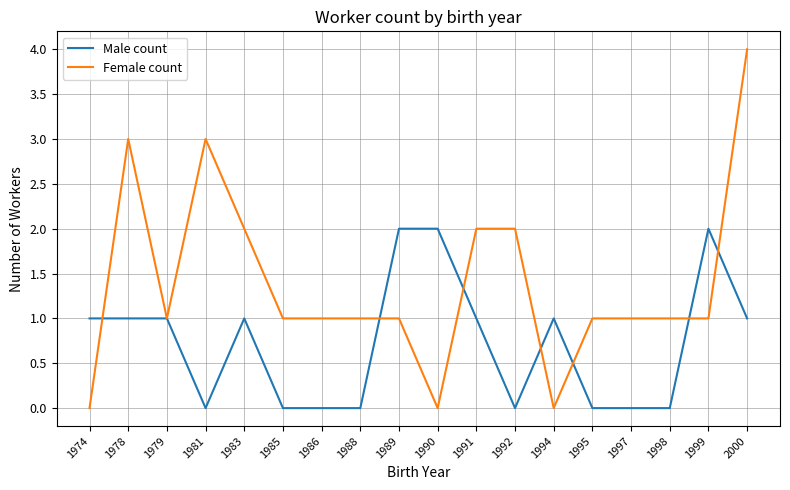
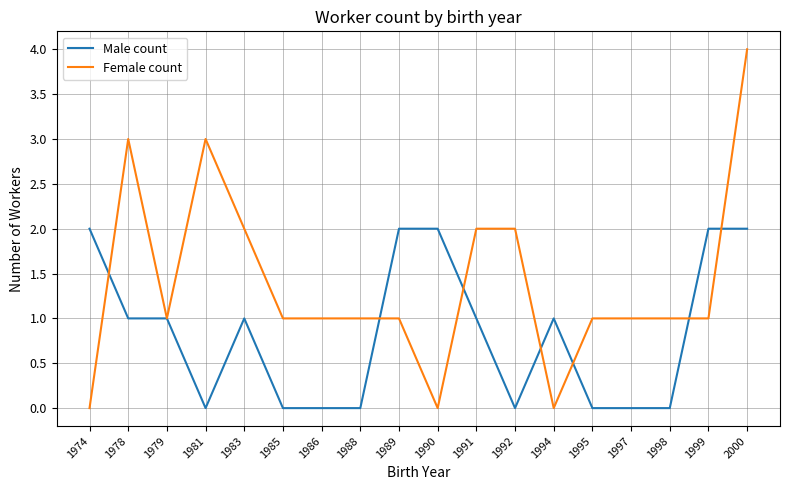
  {
    "Male count": {
-     "1974": 1,
+     "1974": 2,
      "1978": 1,
      "1981": 0,
      "1983": 1,
      "1985": 0,
      "1986": 0,
      "1988": 0,
      "1989": 2,
      "1990": 2,
      "1991": 1,
      "1992": 0,
      "1994": 1,
      "1995": 0,
      "1997": 0,
      "1998": 0,
      "1999": 2,
-     "2000": 1
+     "2000": 2
    },
    "Female count": {
      "1974": 0,
      "1978": 3,
      "1981": 3,
      "1983": 2,
      "1985": 1,
      "1986": 1,
      "1988": 1,
      "1989": 1,
      "1990": 0,
      "1991": 2,
      "1992": 2,
      "1994": 0,
      "1995": 1,
      "1997": 1,
      "1998": 1,
      "1999": 1,
      "2000": 4
    }
  }
